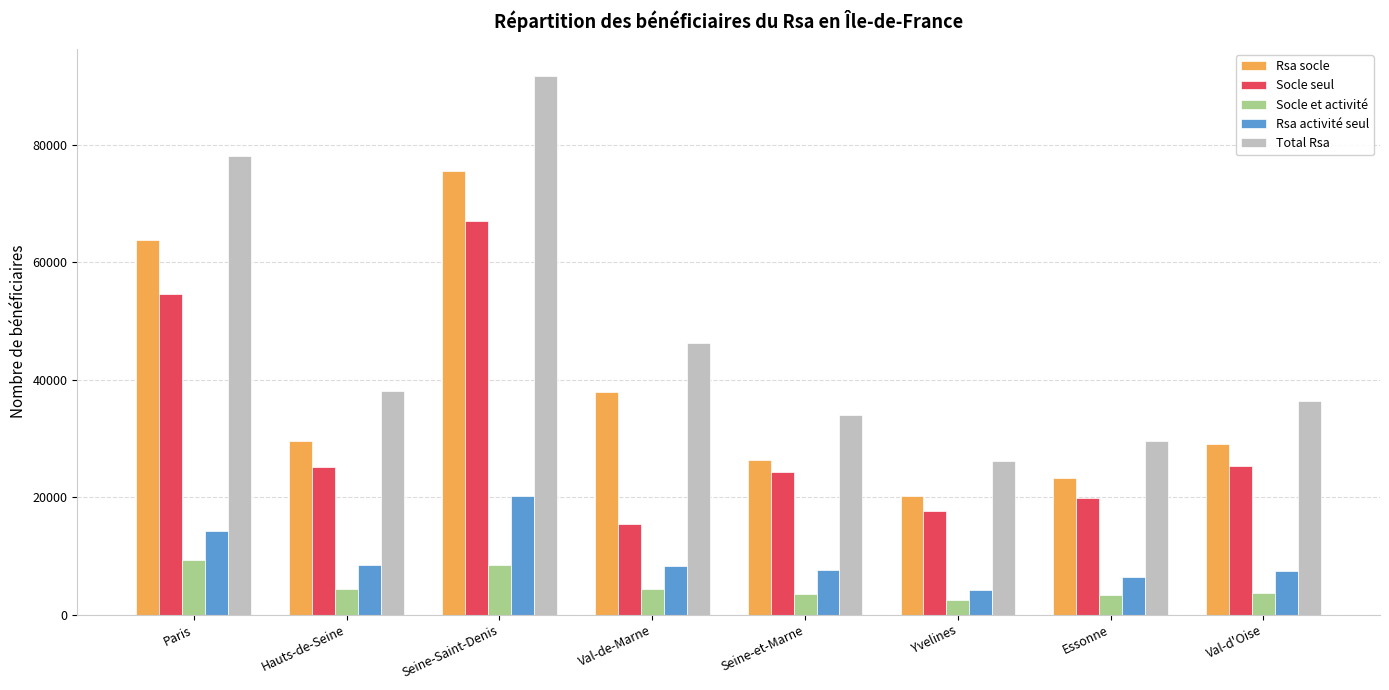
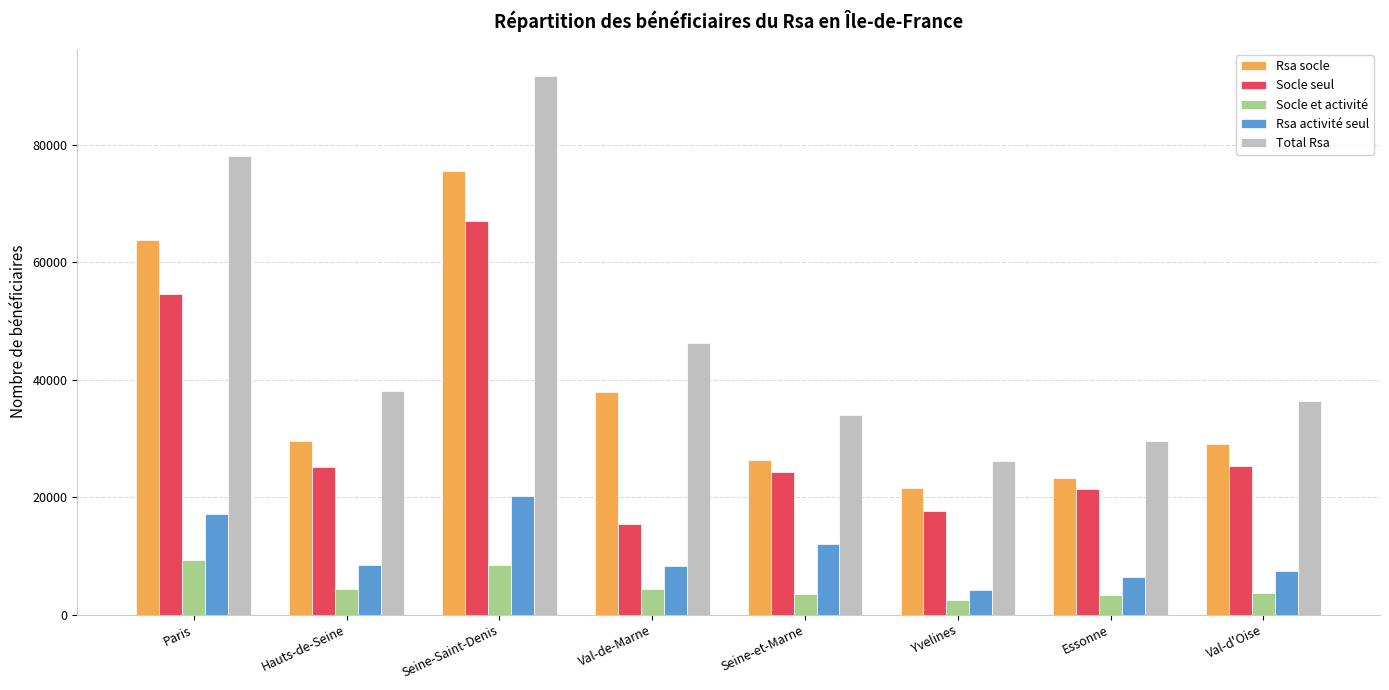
  {
    "Rsa socle": {
      "Paris": 64000,
      "Hauts-de-Seine": 30000,
      "Seine-Saint-Denis": 76000,
      "Val-de-Marne": 38000,
      "Seine-et-Marne": 26000,
-     "Yvelines": 20000,
+     "Yvelines": 22000,
      "Essonne": 23000,
      "Val-d'Oise": 29000
    },
    "Socle seul": {
      "Paris": 55000,
      "Hauts-de-Seine": 25000,
      "Seine-Saint-Denis": 67000,
      "Val-de-Marne": 15000,
      "Seine-et-Marne": 24000,
      "Yvelines": 18000,
-     "Essonne": 20000,
+     "Essonne": 21000,
      "Val-d'Oise": 25000
    },
    "Rsa activité seul": {
-     "Paris": 14000,
+     "Paris": 17000,
      "Hauts-de-Seine": 9000,
      "Seine-Saint-Denis": 20000,
      "Val-de-Marne": 8000,
-     "Seine-et-Marne": 8000,
+     "Seine-et-Marne": 12000,
      "Yvelines": 4000,
      "Essonne": 6000,
      "Val-d'Oise": 7000
    }
  }
